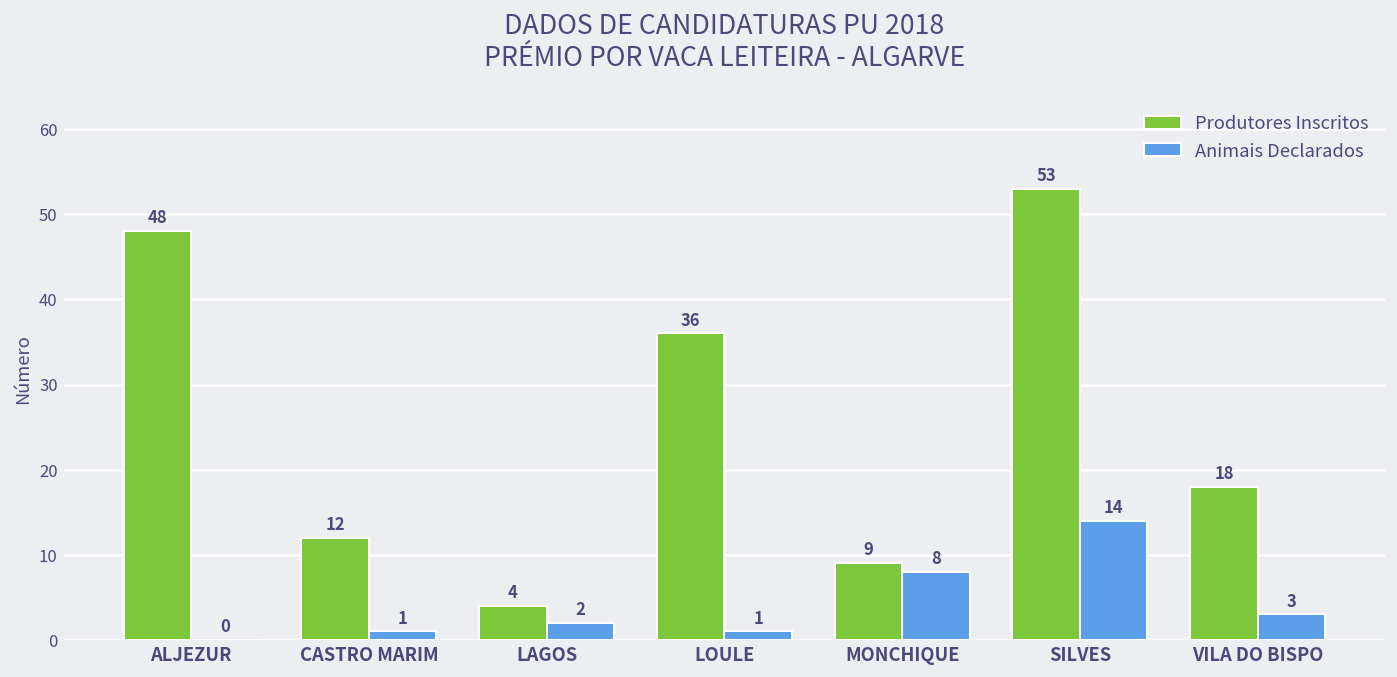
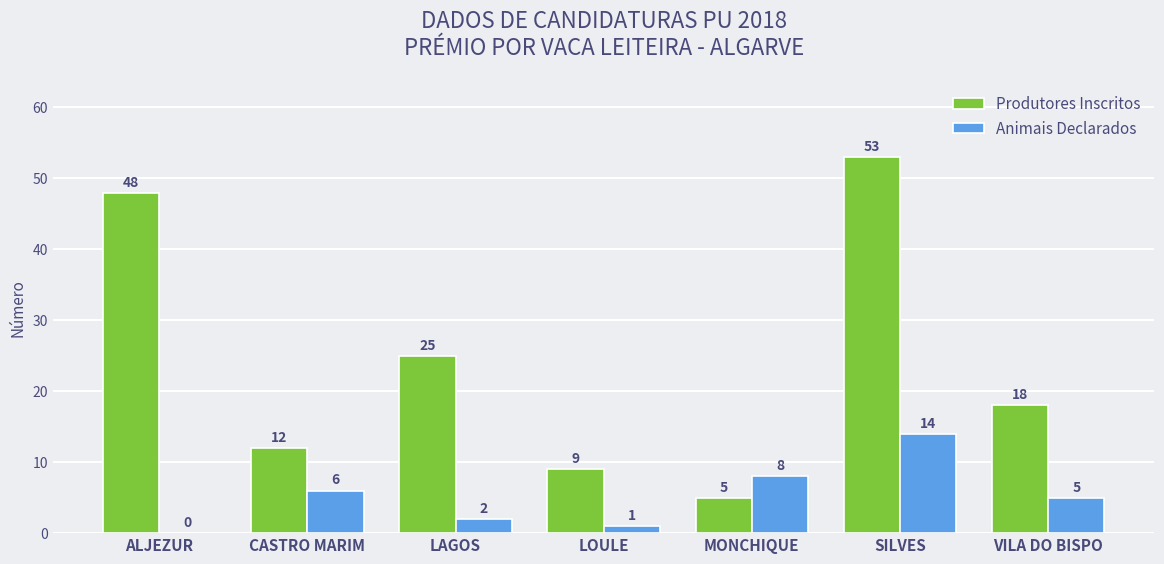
  {
    "Produtores Inscritos": {
      "ALJEZUR": 48,
      "CASTRO MARIM": 12,
-     "LAGOS": 4,
-     "LOULE": 36,
-     "MONCHIQUE": 9,
+     "LAGOS": 25,
+     "LOULE": 9,
+     "MONCHIQUE": 5,
      "SILVES": 53,
      "VILA DO BISPO": 18
    },
    "Animais Declarados": {
      "ALJEZUR": 0,
-     "CASTRO MARIM": 1,
+     "CASTRO MARIM": 6,
      "LAGOS": 2,
      "LOULE": 1,
      "MONCHIQUE": 8,
      "SILVES": 14,
-     "VILA DO BISPO": 3
+     "VILA DO BISPO": 5
    }
  }
